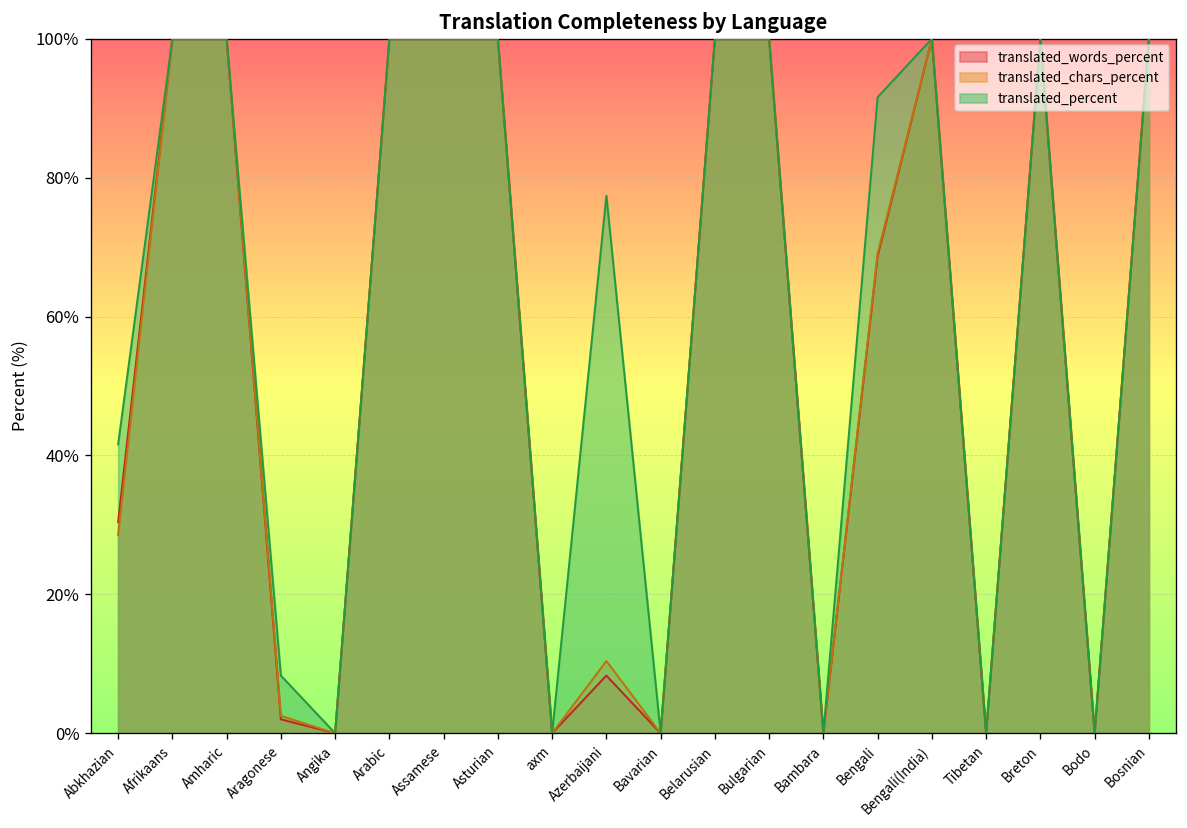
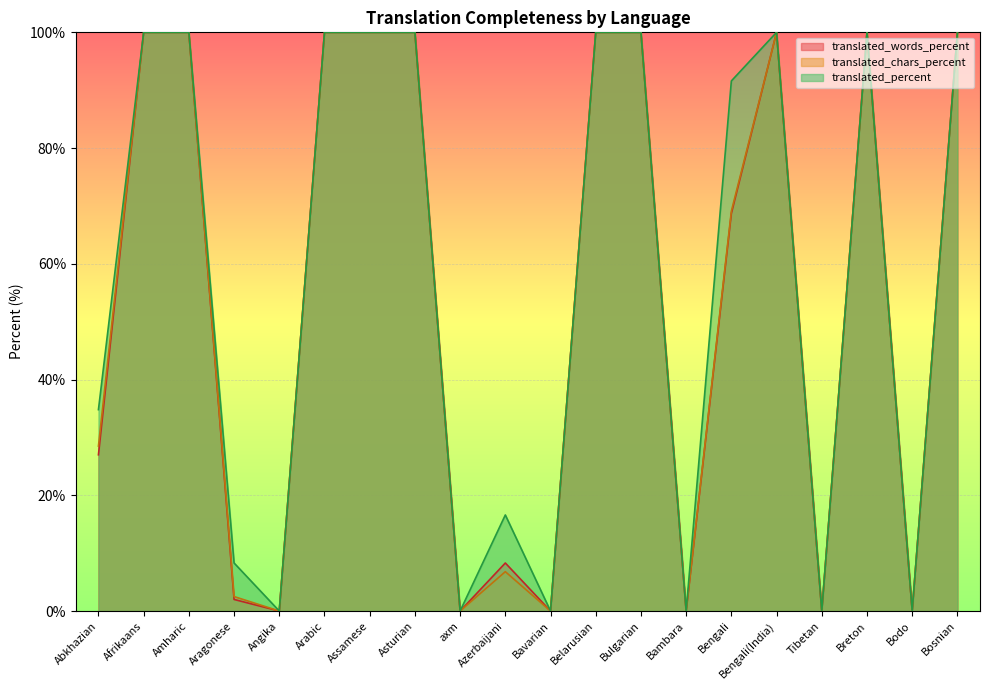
  {
    "translated_words_percent": {
-     "Abkhazian": "30%",
+     "Abkhazian": "27%",
      "Aragonese": "2%",
      "Azerbaijani": "8%"
    },
    "translated_chars_percent": {
      "Abkhazian": "29%",
      "Aragonese": "3%",
-     "Azerbaijani": "10%"
+     "Azerbaijani": "7%"
    },
    "translated_percent": {
-     "Abkhazian": "42%",
+     "Abkhazian": "35%",
      "Aragonese": "8%",
-     "Azerbaijani": "77%",
+     "Azerbaijani": "17%",
      "Bengali": "92%"
    }
  }
